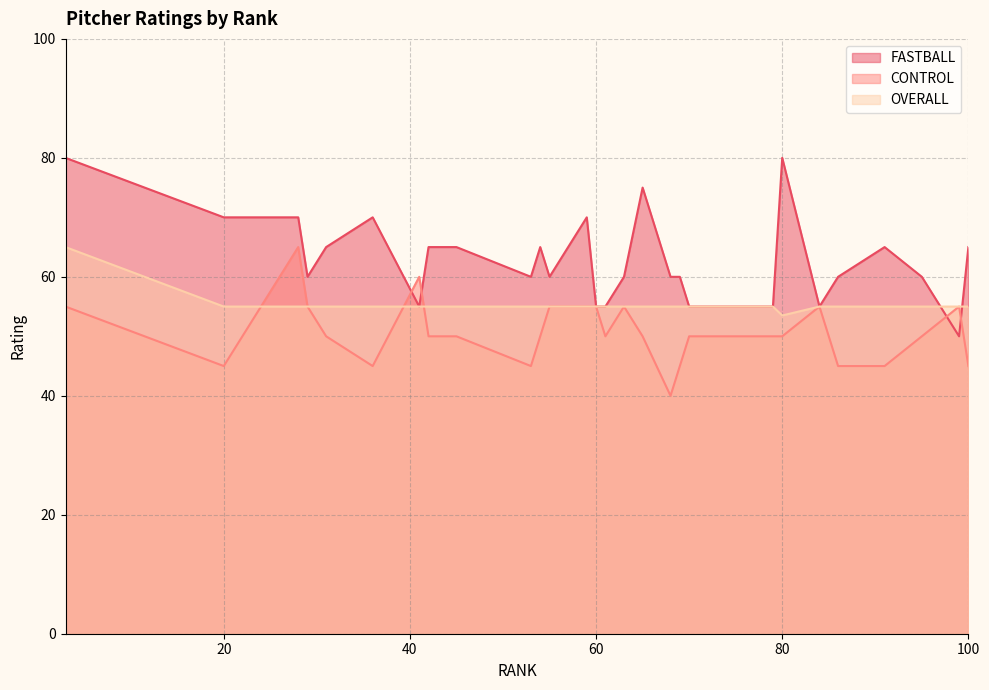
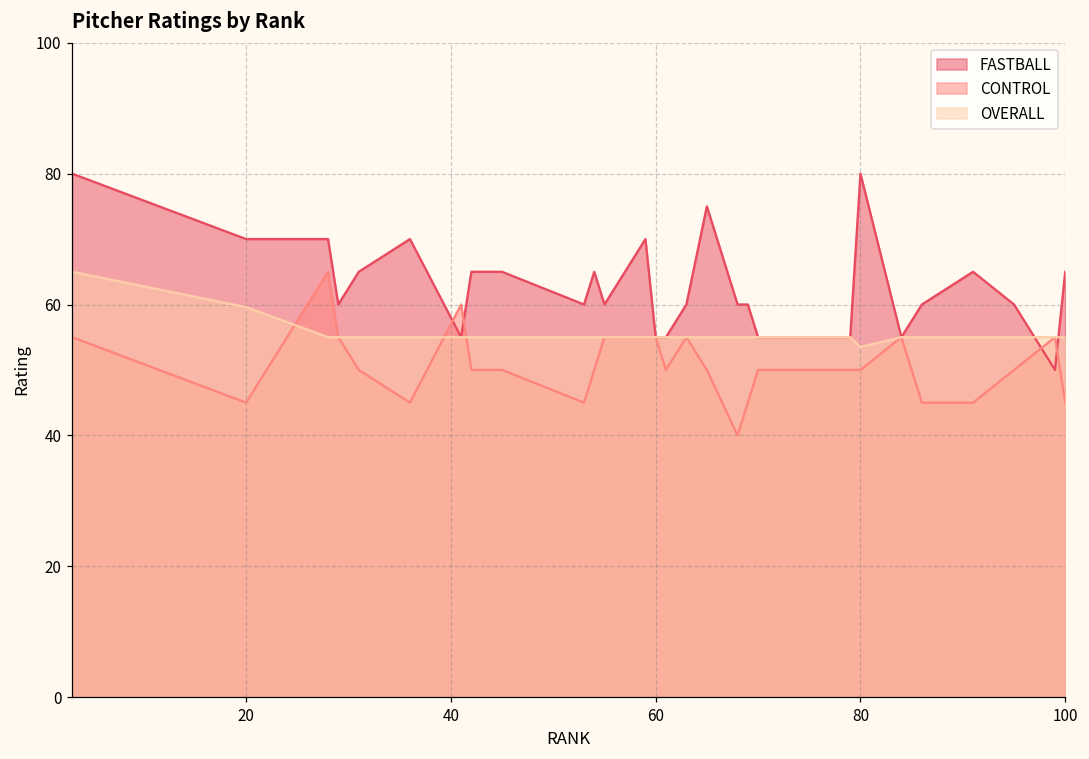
  {
    "OVERALL": {
-     "20": 55,
+     "20": 60,
      "80": 54,
      "100": 55
    }
  }
